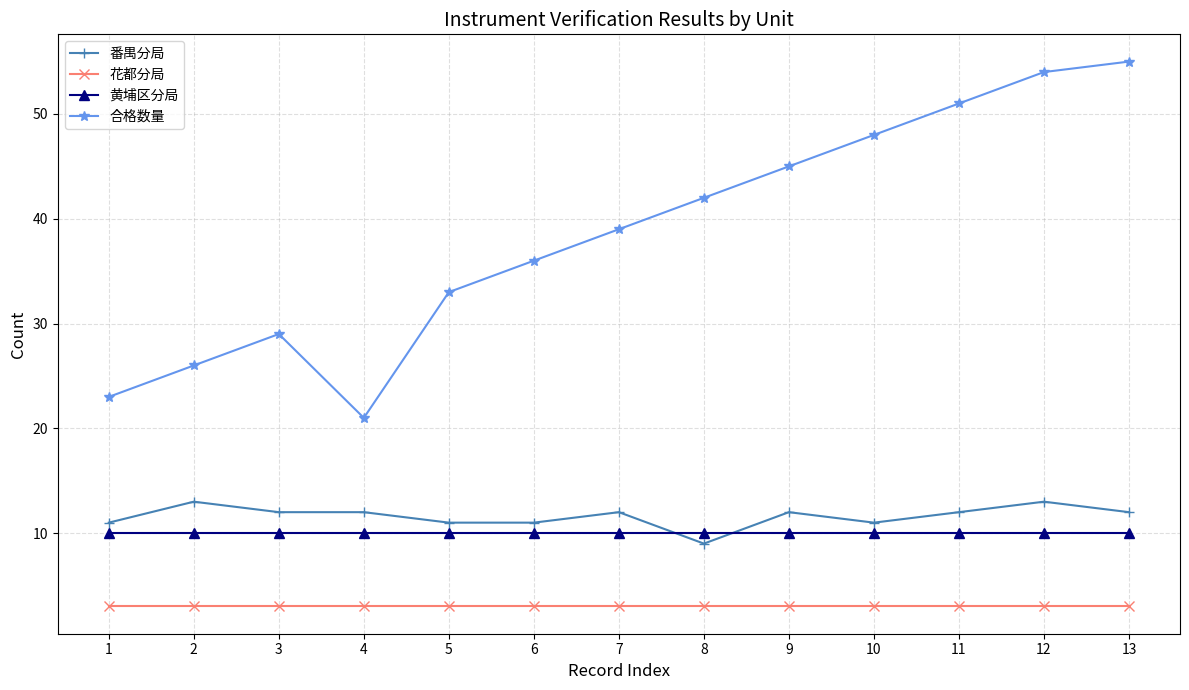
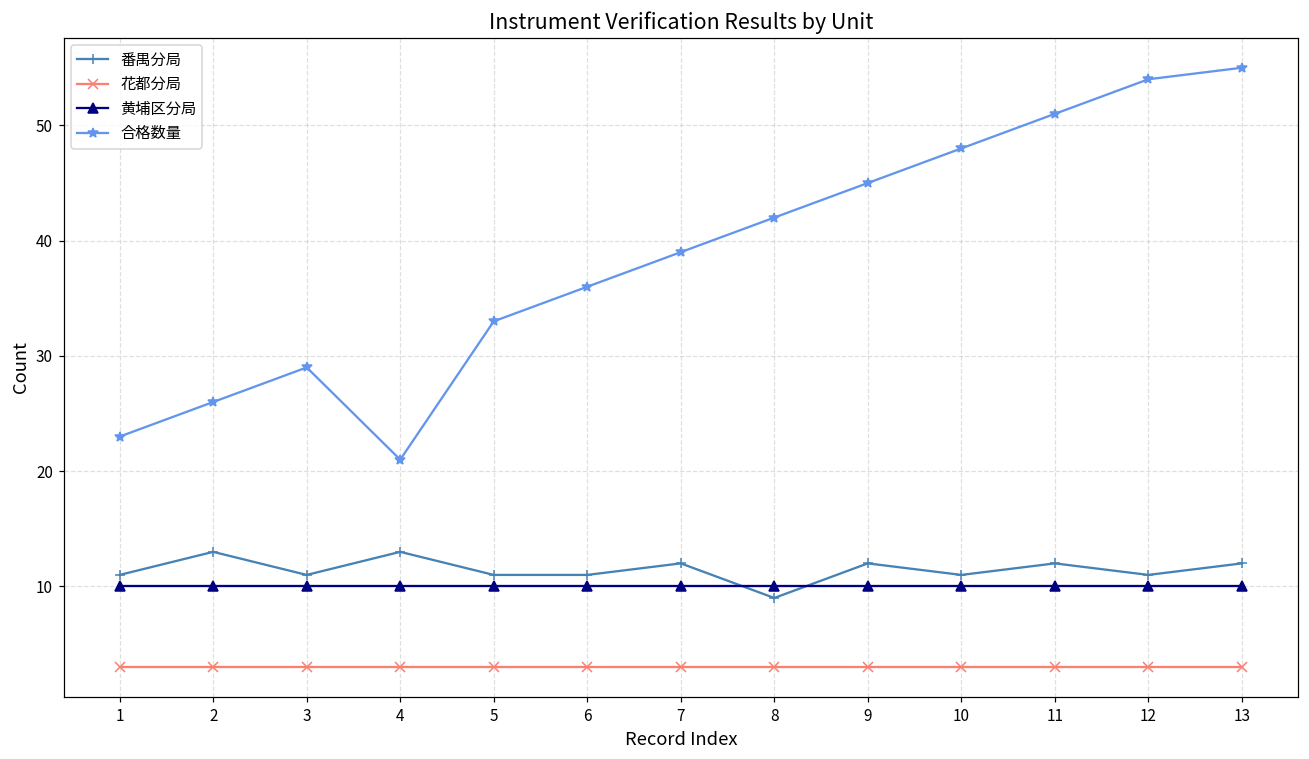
  {
    "番禺分局": {
      "1": 11,
      "2": 13,
-     "3": 12,
-     "4": 12,
+     "3": 11,
+     "4": 13,
      "5": 11,
      "6": 11,
      "7": 12,
      "8": 9,
      "9": 12,
      "10": 11,
      "11": 12,
-     "12": 13,
+     "12": 11,
      "13": 12
    },
    "花都分局": {
      "1": 3,
      "2": 3,
      "3": 3,
      "4": 3,
      "5": 3,
      "6": 3,
      "7": 3,
      "8": 3,
      "9": 3,
      "10": 3,
      "11": 3,
      "12": 3,
      "13": 3
    },
    "黄埔区分局": {
      "1": 10,
      "2": 10,
      "3": 10,
      "4": 10,
      "5": 10,
      "6": 10,
      "7": 10,
      "8": 10,
      "9": 10,
      "10": 10,
      "11": 10,
      "12": 10,
      "13": 10
    },
    "合格数量": {
      "1": 23,
      "2": 26,
      "3": 29,
      "4": 21,
      "5": 33,
      "6": 36,
      "7": 39,
      "8": 42,
      "9": 45,
      "10": 48,
      "11": 51,
      "12": 54,
      "13": 55
    }
  }
